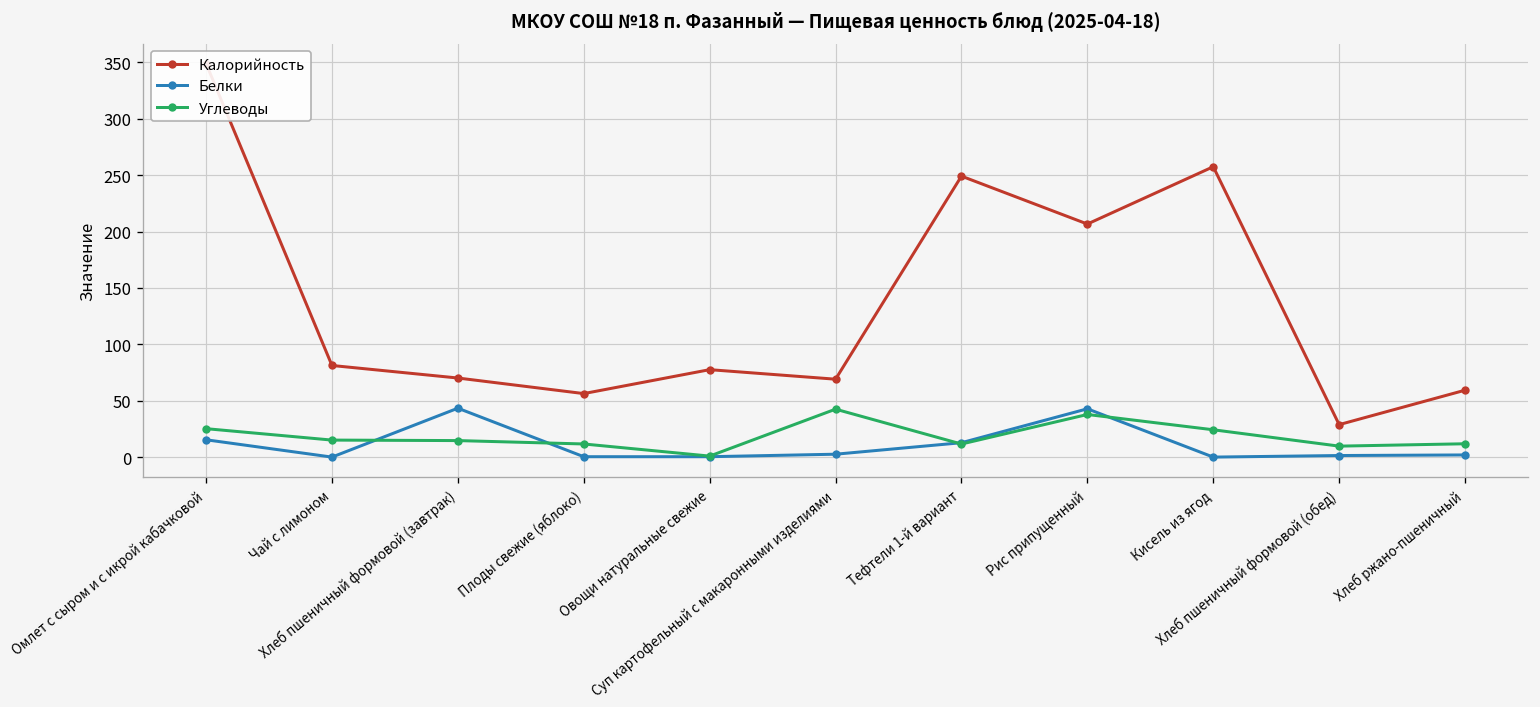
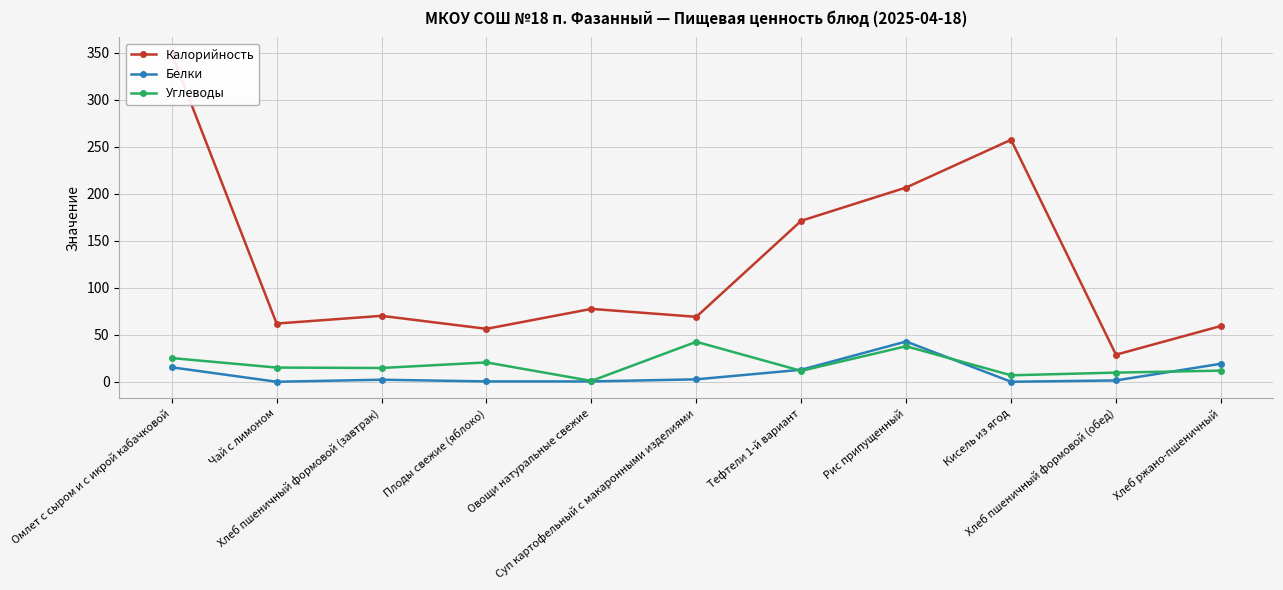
  {
    "Калорийность": {
-     "Чай с лимоном": 80,
+     "Чай с лимоном": 60,
      "Хлеб пшеничный формовой (завтрак)": 70,
      "Плоды свежие (яблоко)": 60,
      "Овощи натуральные свежие": 80,
      "Суп картофельный с макаронными изделиями": 70,
-     "Тефтели 1-й вариант": 250,
+     "Тефтели 1-й вариант": 170,
      "Рис припущенный": 210,
      "Кисель из ягод": 260,
      "Хлеб пшеничный формовой (обед)": 30,
      "Хлеб ржано-пшеничный": 60
    },
    "Белки": {
      "Омлет с сыром и с икрой кабачковой": 20,
      "Чай с лимоном": 0,
-     "Хлеб пшеничный формовой (завтрак)": 40,
+     "Хлеб пшеничный формовой (завтрак)": 0,
      "Плоды свежие (яблоко)": 0,
      "Суп картофельный с макаронными изделиями": 0,
      "Рис припущенный": 40,
      "Кисель из ягод": 0,
      "Хлеб пшеничный формовой (обед)": 0,
-     "Хлеб ржано-пшеничный": 0
+     "Хлеб ржано-пшеничный": 20
    },
    "Углеводы": {
      "Омлет с сыром и с икрой кабачковой": 30,
      "Чай с лимоном": 20,
      "Хлеб пшеничный формовой (завтрак)": 10,
-     "Плоды свежие (яблоко)": 10,
+     "Плоды свежие (яблоко)": 20,
      "Суп картофельный с макаронными изделиями": 40,
      "Рис припущенный": 40,
-     "Кисель из ягод": 20,
+     "Кисель из ягод": 10,
      "Хлеб пшеничный формовой (обед)": 10,
      "Хлеб ржано-пшеничный": 10
    }
  }
